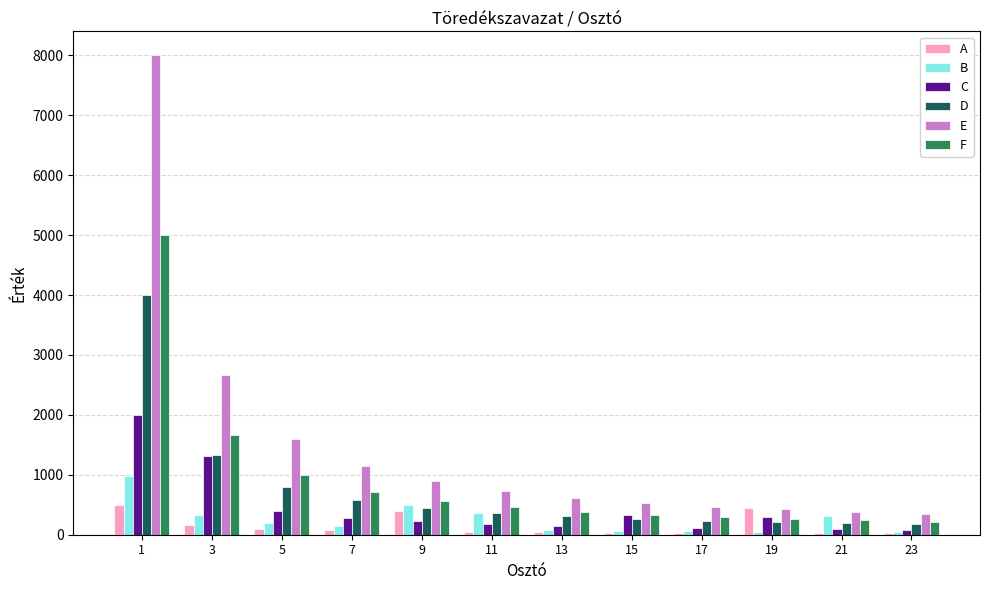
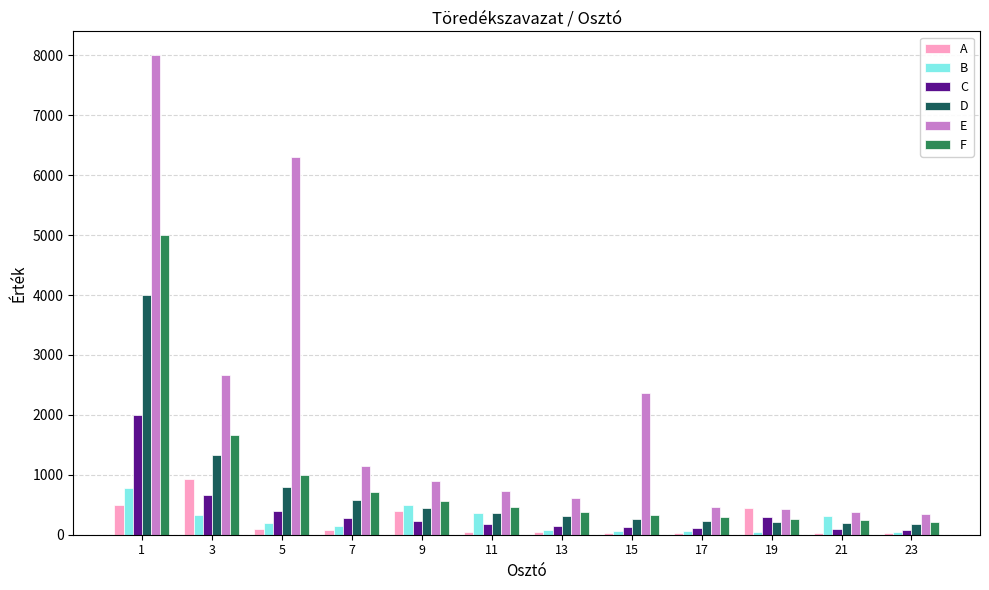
  {
    "A": {
      "1": 500,
-     "3": 200,
+     "3": 900,
      "5": 100,
      "7": 100,
      "9": 400,
      "11": 0,
      "19": 500
    },
    "B": {
-     "1": 1000,
+     "1": 800,
      "3": 300,
      "5": 200,
      "7": 100,
      "9": 500,
      "11": 400,
      "13": 100,
      "15": 100,
      "17": 100,
      "19": 100,
      "21": 300,
      "23": 0
    },
    "C": {
      "1": 2000,
-     "3": 1300,
+     "3": 700,
      "5": 400,
      "7": 300,
      "9": 200,
      "11": 200,
      "13": 200,
-     "15": 300,
+     "15": 100,
      "17": 100,
      "19": 300,
      "21": 100,
      "23": 100
    },
    "E": {
      "1": 8000,
      "3": 2700,
-     "5": 1600,
+     "5": 6300,
      "7": 1100,
      "9": 900,
      "11": 700,
      "13": 600,
-     "15": 500,
+     "15": 2400,
      "17": 500,
      "19": 400,
      "21": 400,
      "23": 300
    }
  }
